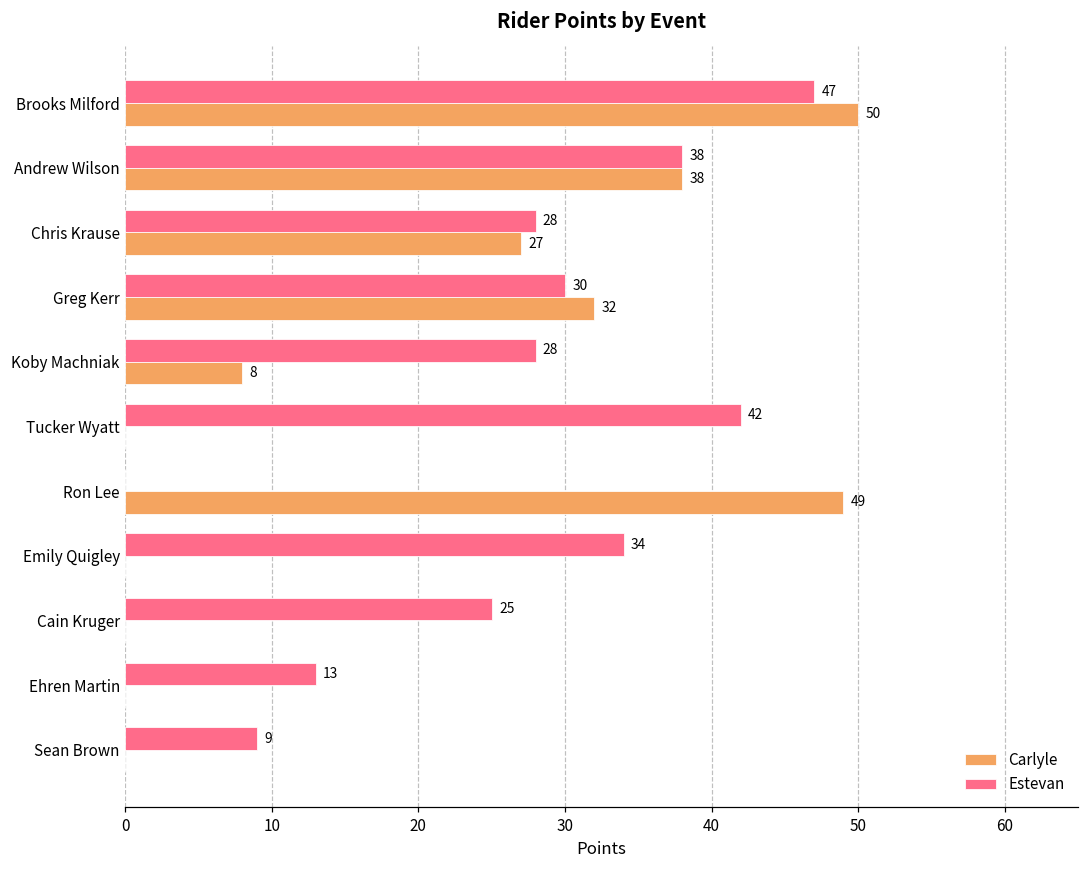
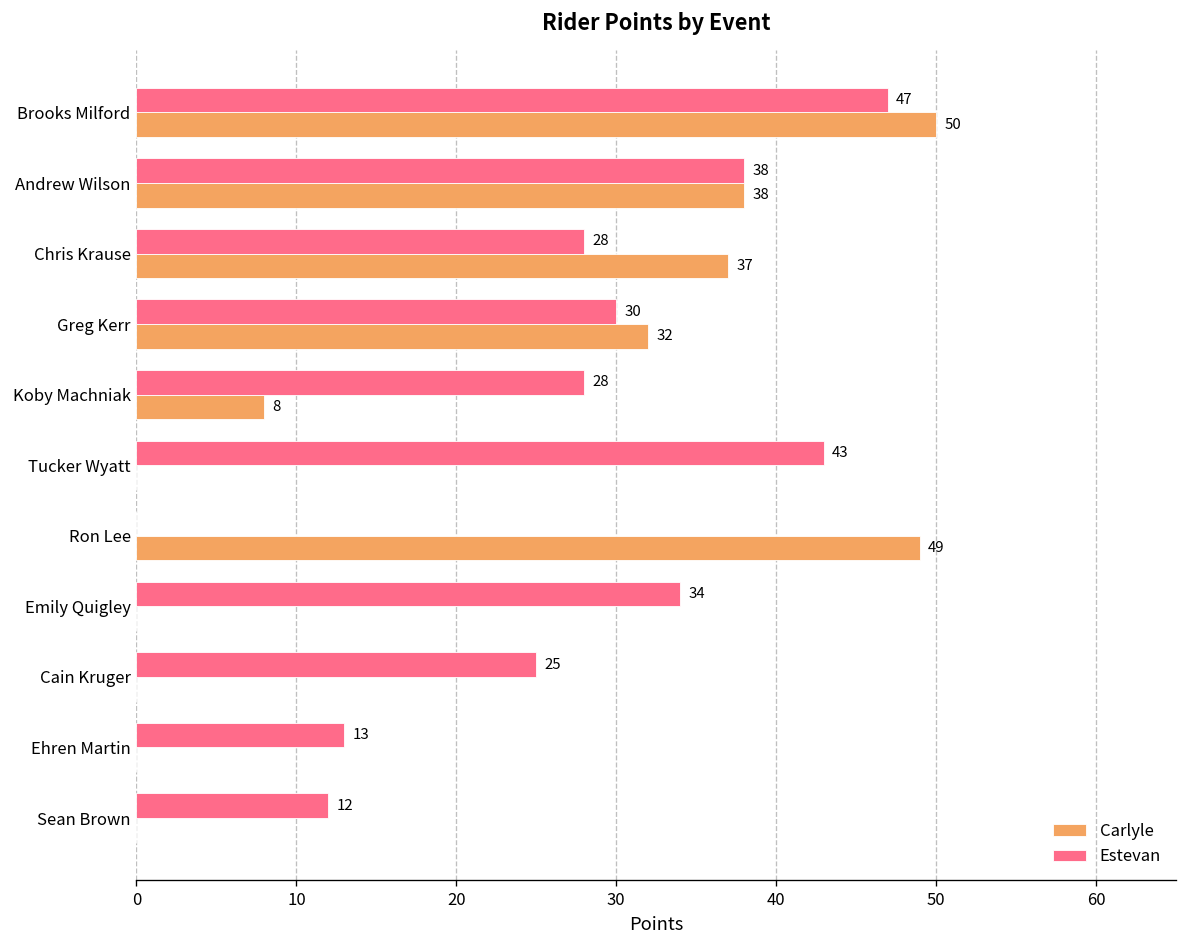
  {
    "Carlyle": {
      "Brooks Milford": 50,
      "Andrew Wilson": 38,
-     "Chris Krause": 27,
+     "Chris Krause": 37,
      "Greg Kerr": 32,
      "Koby Machniak": 8,
      "Ron Lee": 49
    },
    "Estevan": {
      "Brooks Milford": 47,
      "Andrew Wilson": 38,
      "Chris Krause": 28,
      "Greg Kerr": 30,
      "Koby Machniak": 28,
-     "Tucker Wyatt": 42,
+     "Tucker Wyatt": 43,
      "Emily Quigley": 34,
      "Cain Kruger": 25,
      "Ehren Martin": 13,
-     "Sean Brown": 9
+     "Sean Brown": 12
    }
  }
